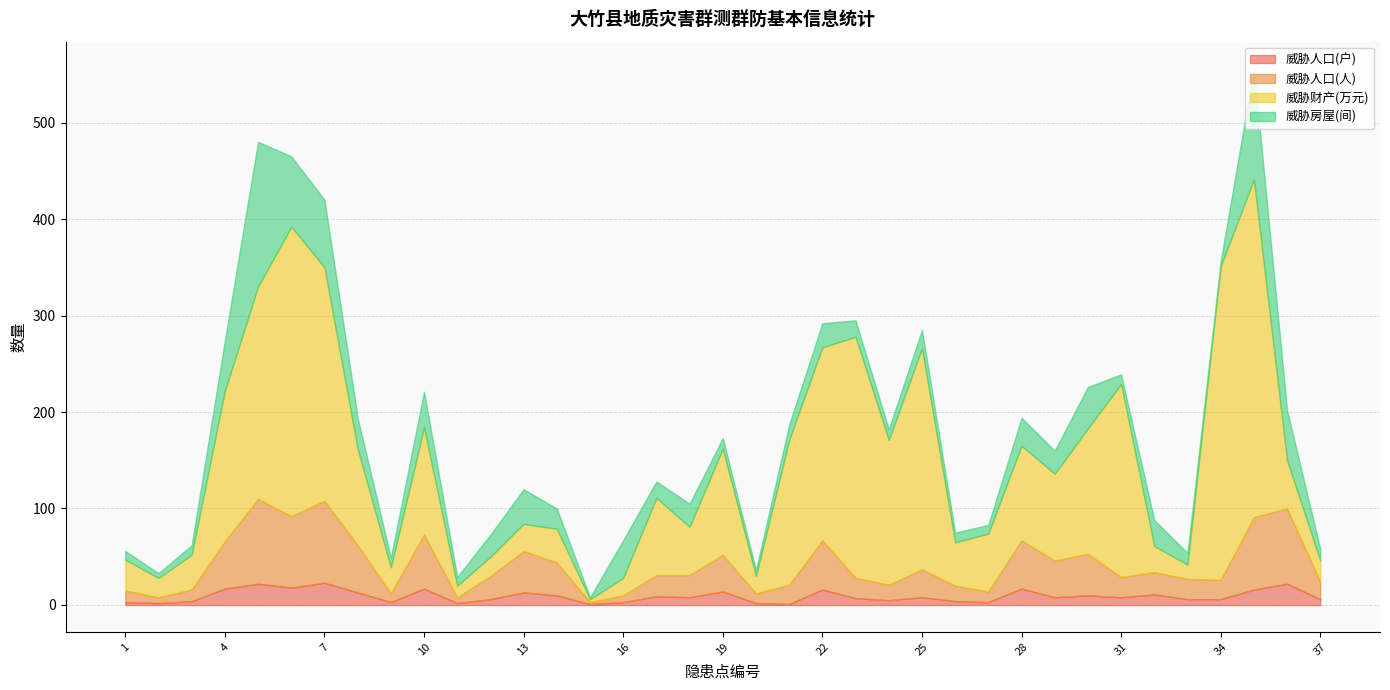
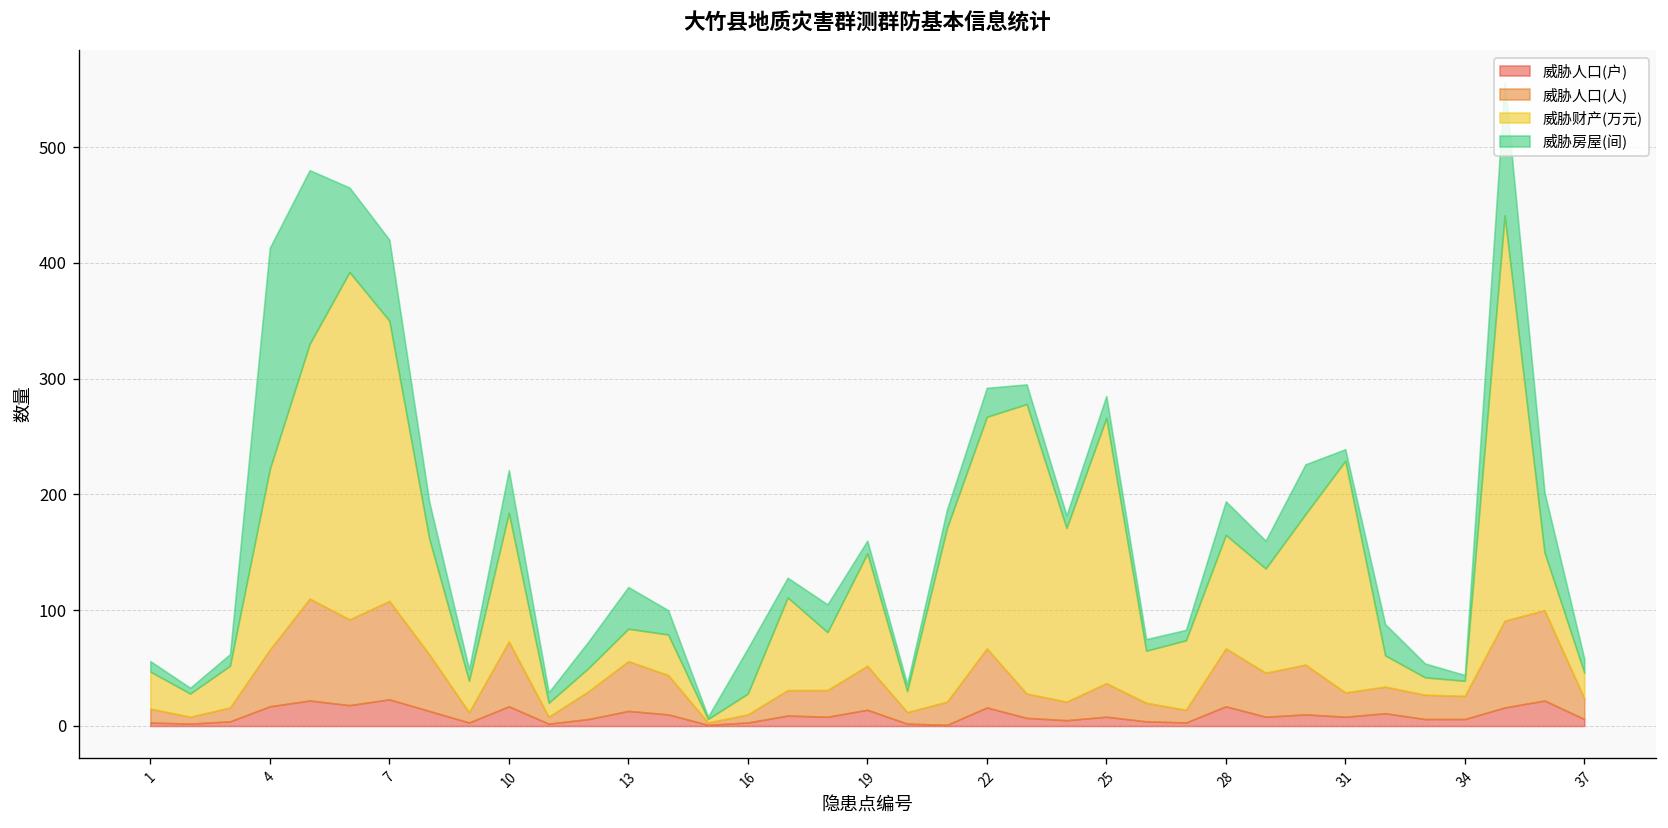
  {
    "威胁财产(万元)": {
      "1": 30,
      "4": 160,
      "7": 240,
      "10": 110,
      "13": 30,
      "16": 20,
-     "19": 110,
+     "19": 100,
      "22": 200,
      "25": 230,
      "28": 100,
      "31": 200,
-     "34": 330,
+     "34": 10,
      "37": 20
    },
    "威胁房屋(间)": {
      "1": 10,
-     "4": 50,
+     "4": 190,
      "7": 70,
      "10": 40,
      "13": 40,
      "16": 40,
      "19": 10,
      "22": 30,
      "25": 20,
      "28": 30,
      "31": 10,
      "34": 10,
      "37": 10
    }
  }
